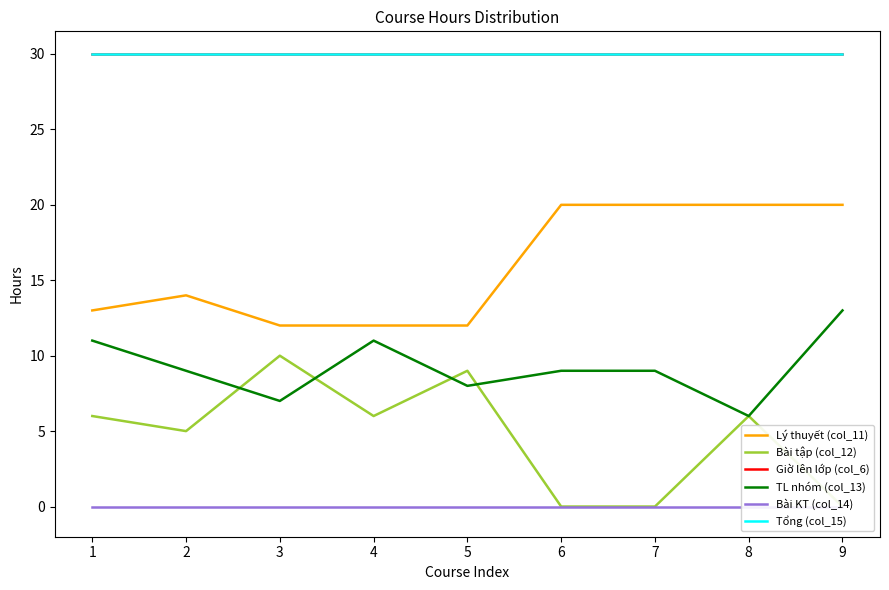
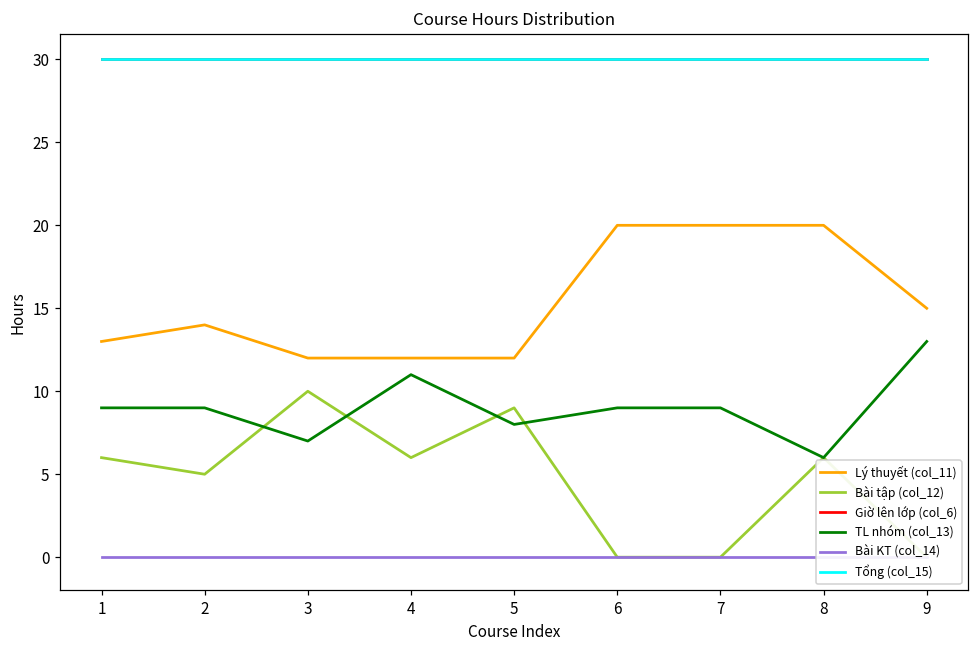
  {
    "Lý thuyết (col_11)": {
      "1": 13,
      "2": 14,
      "3": 12,
      "4": 12,
      "5": 12,
      "6": 20,
      "7": 20,
      "8": 20,
-     "9": 20
+     "9": 15
    },
    "Bài tập (col_12)": {
      "1": 6,
      "2": 5,
      "3": 10,
      "4": 6,
      "5": 9
    },
    "Tổng (col_15)": {
      "1": 30,
      "2": 30,
      "3": 30,
      "4": 30,
      "5": 30,
      "6": 30,
      "7": 30,
      "8": 30,
      "9": 30
    },
    "TL nhóm (col_13)": {
-     "1": 11,
+     "1": 9,
      "2": 9,
      "3": 7,
      "4": 11,
      "5": 8,
      "6": 9,
      "7": 9,
      "9": 13
    },
    "Bài KT (col_14)": {
      "1": 0,
      "2": 0,
      "3": 0,
      "4": 0,
      "5": 0
    }
  }
